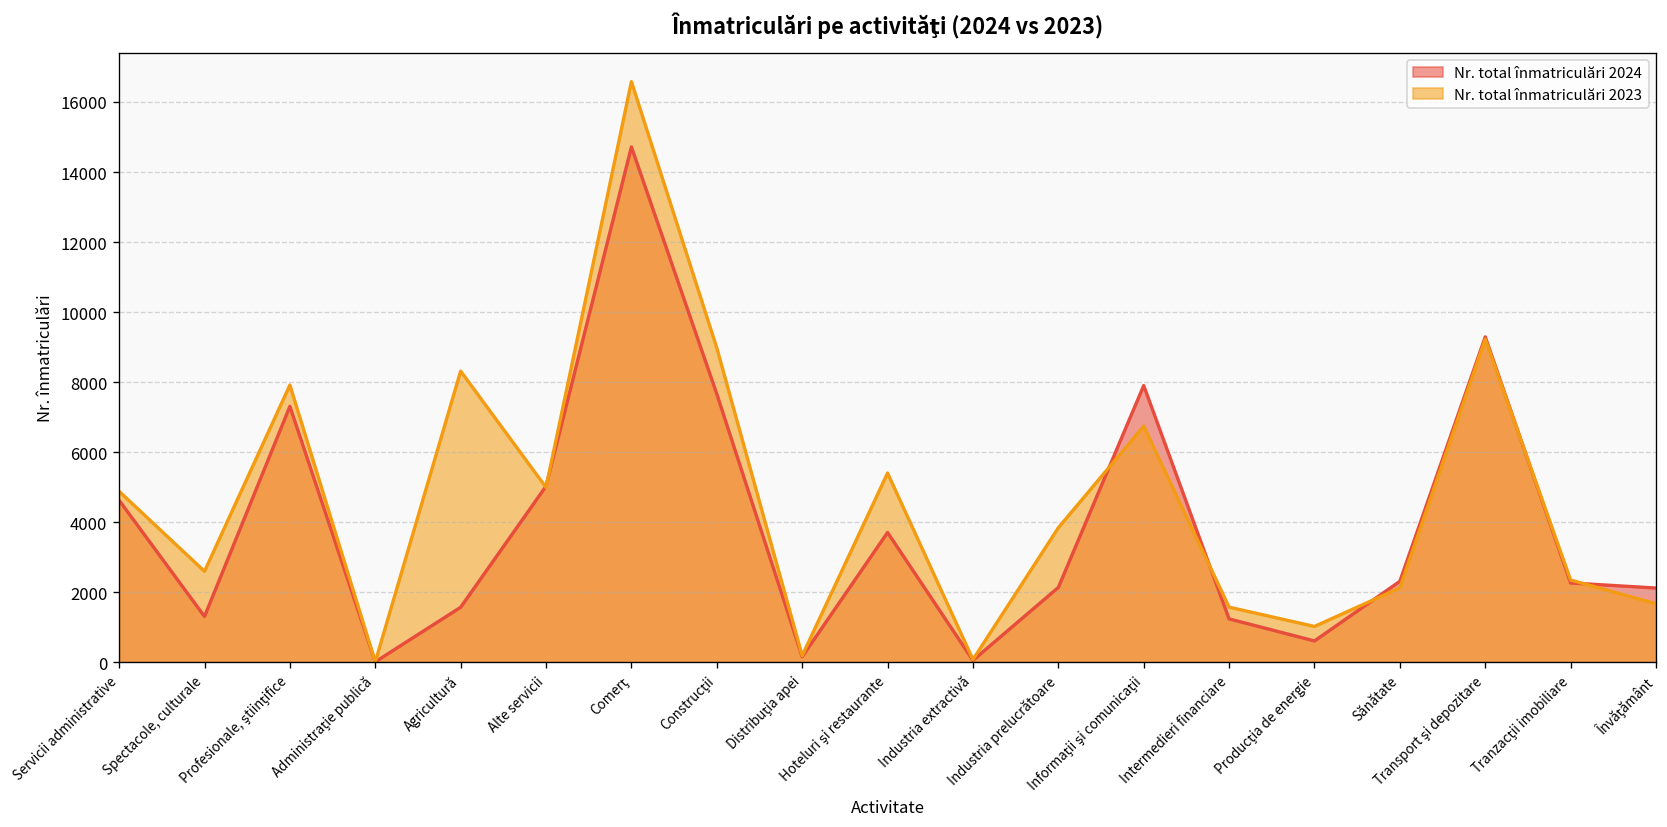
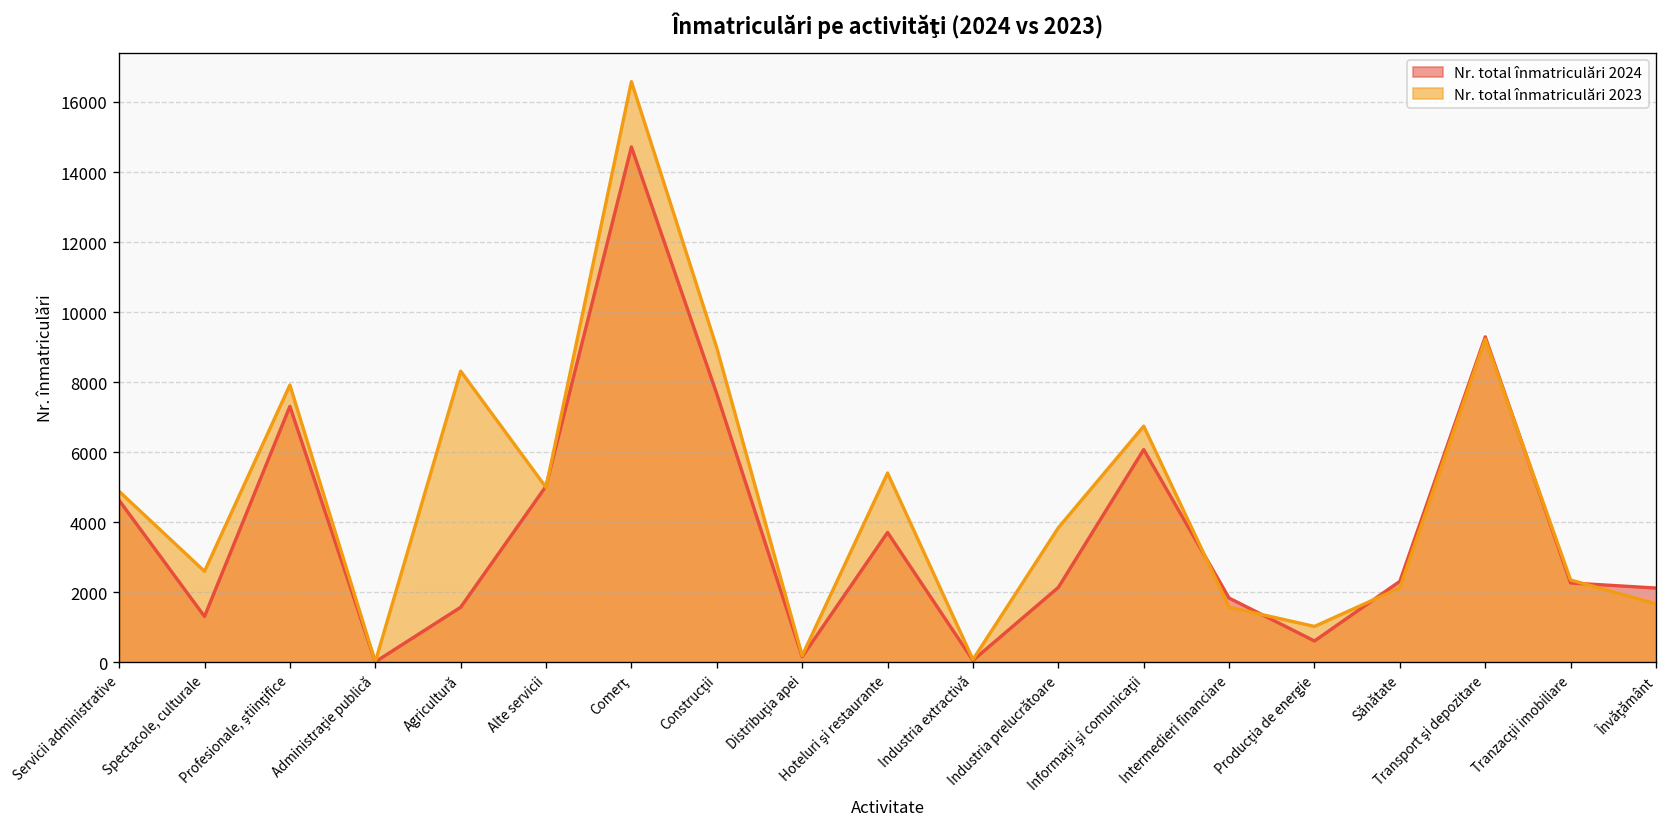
  {
    "Nr. total înmatriculări 2024": {
      "Servicii administrative": 4600,
      "Spectacole, culturale": 1300,
      "Profesionale, ştiinţifice": 7300,
      "Agricultură": 1600,
      "Comerţ": 14700,
      "Construcţii": 7700,
      "Hoteluri şi restaurante": 3700,
      "Industria prelucrătoare": 2100,
-     "Informaţii şi comunicaţii": 7900,
-     "Intermedieri financiare": 1200,
+     "Informaţii şi comunicaţii": 6100,
+     "Intermedieri financiare": 1800,
      "Producţia de energie": 600,
      "Sănătate": 2300,
      "Învăţământ": 2100
    },
    "Nr. total înmatriculări 2023": {
      "Servicii administrative": 4900,
      "Spectacole, culturale": 2600,
      "Profesionale, ştiinţifice": 7900,
      "Agricultură": 8300,
      "Comerţ": 16600,
      "Construcţii": 9000,
      "Hoteluri şi restaurante": 5400,
      "Industria prelucrătoare": 3800,
      "Informaţii şi comunicaţii": 6700,
      "Intermedieri financiare": 1600,
      "Producţia de energie": 1000,
      "Sănătate": 2100,
      "Învăţământ": 1700
    }
  }
